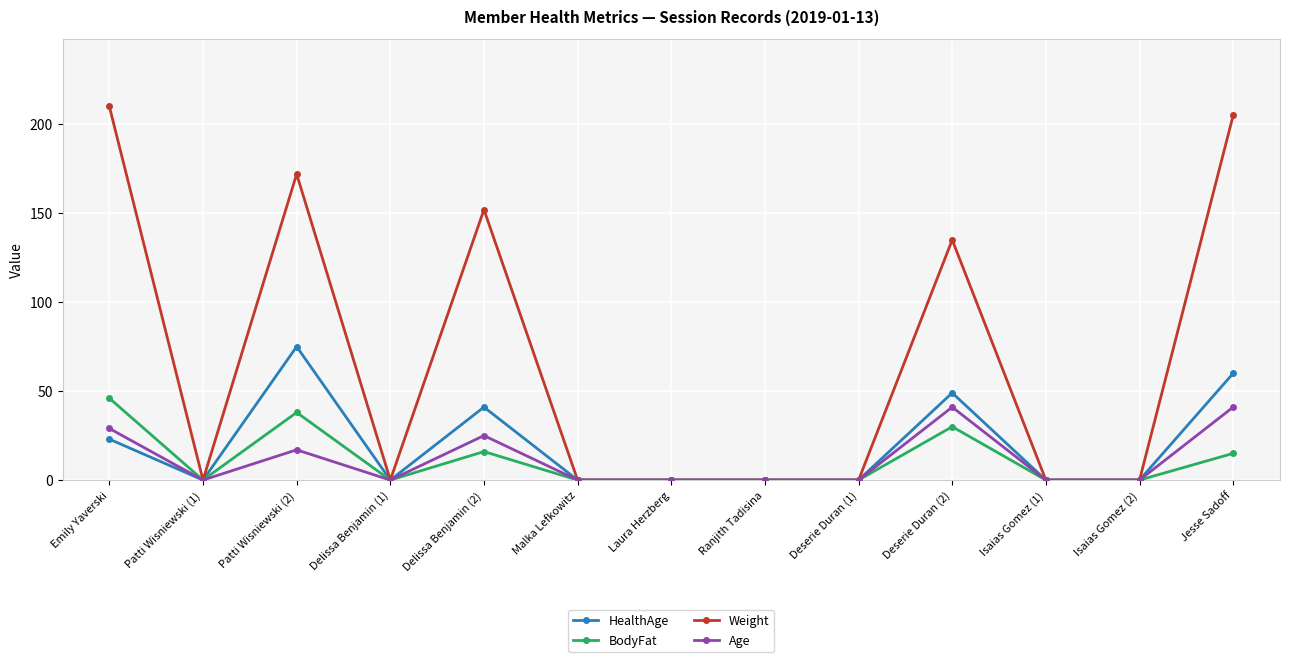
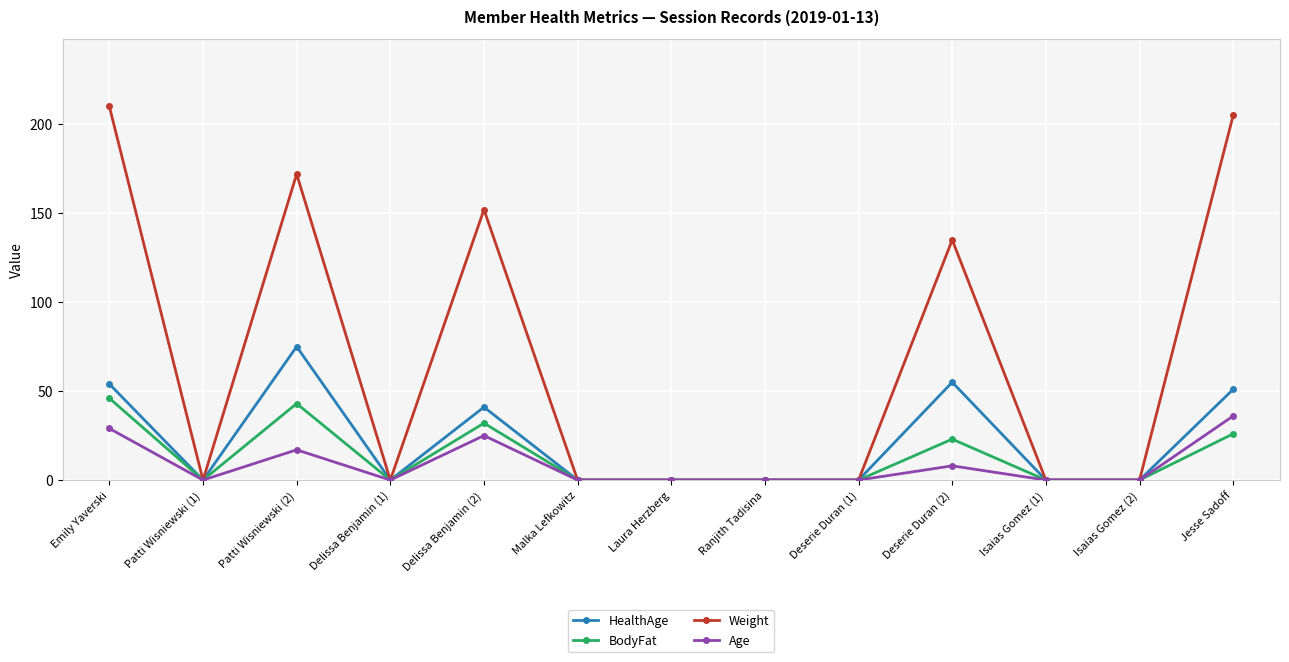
  {
    "HealthAge": {
-     "Emily Yaverski": 23,
+     "Emily Yaverski": 54,
      "Patti Wisniewski (2)": 75,
      "Delissa Benjamin (2)": 41,
-     "Deserie Duran (2)": 49,
-     "Jesse Sadoff": 60
+     "Deserie Duran (2)": 55,
+     "Jesse Sadoff": 51
    },
    "BodyFat": {
      "Emily Yaverski": 46,
-     "Patti Wisniewski (2)": 38,
-     "Delissa Benjamin (2)": 16,
-     "Deserie Duran (2)": 30,
-     "Jesse Sadoff": 15
+     "Patti Wisniewski (2)": 43,
+     "Delissa Benjamin (2)": 32,
+     "Deserie Duran (2)": 23,
+     "Jesse Sadoff": 26
    },
    "Weight": {
      "Emily Yaverski": 210,
      "Patti Wisniewski (2)": 172,
      "Delissa Benjamin (2)": 152,
      "Deserie Duran (2)": 135,
      "Jesse Sadoff": 205
    },
    "Age": {
      "Emily Yaverski": 29,
      "Patti Wisniewski (2)": 17,
      "Delissa Benjamin (2)": 25,
-     "Deserie Duran (2)": 41,
-     "Jesse Sadoff": 41
+     "Deserie Duran (2)": 8,
+     "Jesse Sadoff": 36
    }
  }
